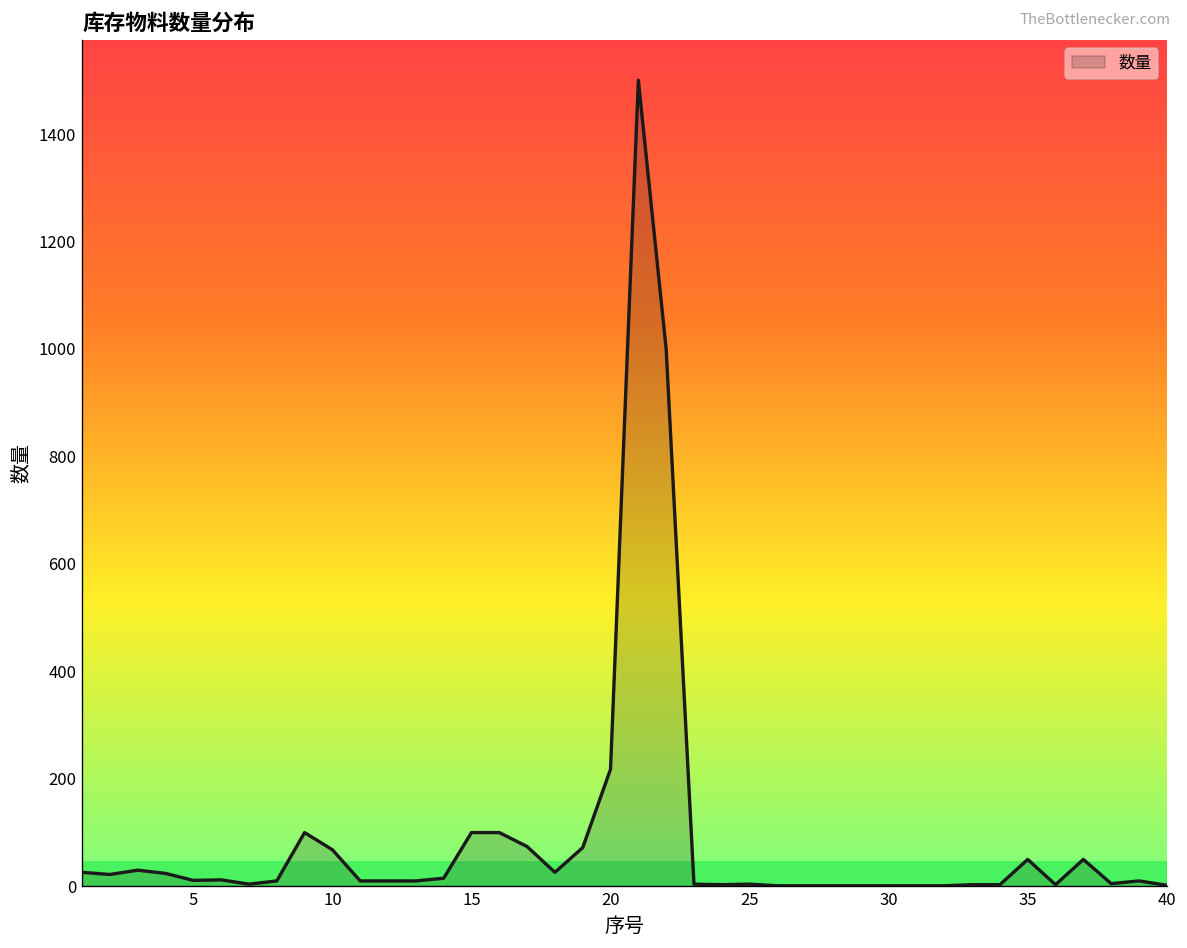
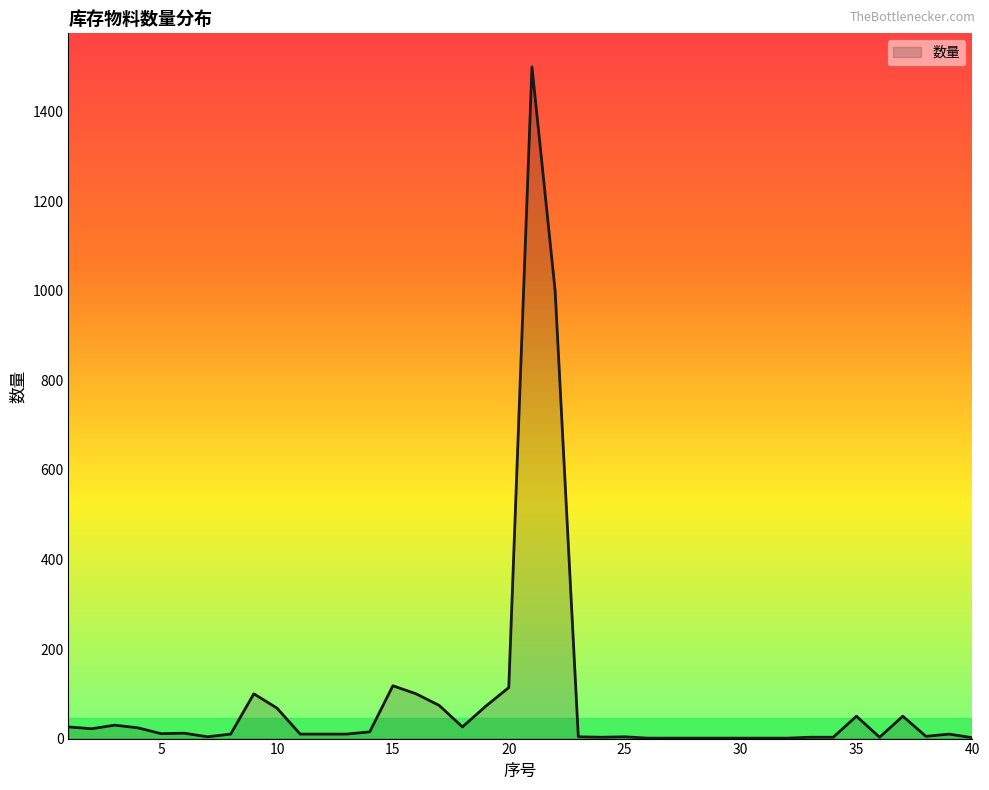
  {
    "10": 70,
-   "15": 100,
-   "20": 220,
+   "15": 120,
+   "20": 110,
    "35": 50
  }
